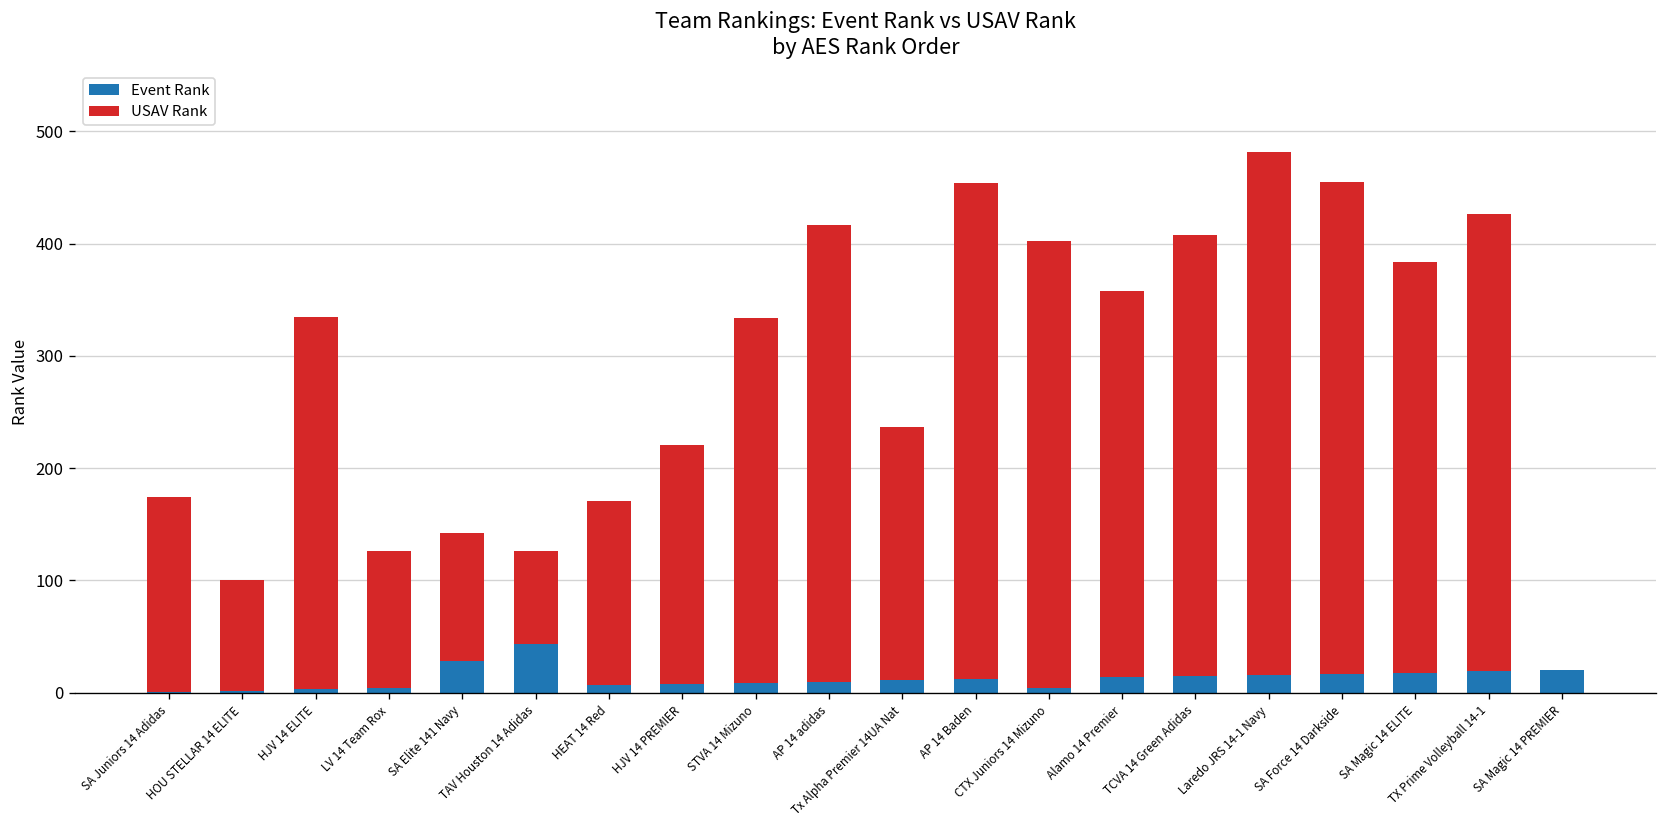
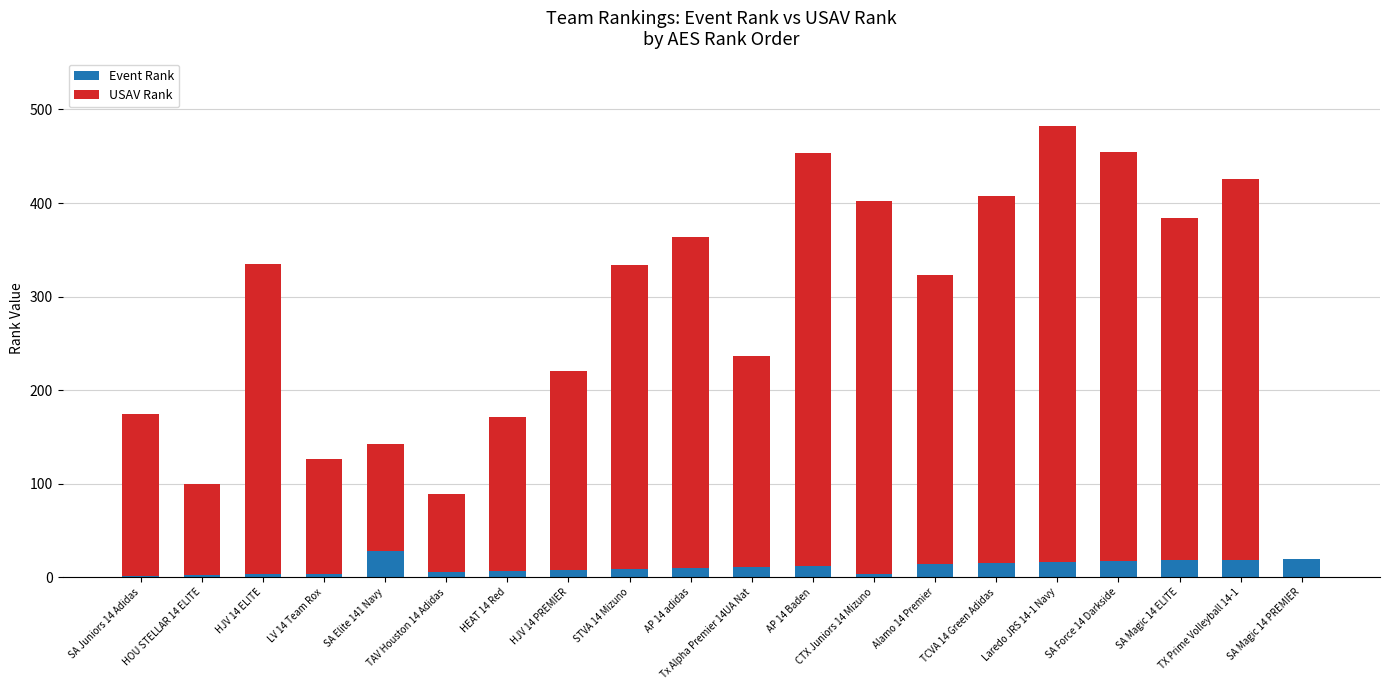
  {
    "Event Rank": {
      "HJV 14 ELITE": 0,
      "LV 14 Team Rox": 0,
      "SA Elite 141 Navy": 30,
-     "TAV Houston 14 Adidas": 40,
+     "TAV Houston 14 Adidas": 10,
      "HEAT 14 Red": 10,
      "HJV 14 PREMIER": 10,
      "STVA 14 Mizuno": 10,
      "AP 14 adidas": 10,
      "Tx Alpha Premier 14UA Nat": 10,
      "AP 14 Baden": 10,
      "CTX Juniors 14 Mizuno": 0,
      "Alamo 14 Premier": 10,
      "TCVA 14 Green Adidas": 20,
      "Laredo JRS 14-1 Navy": 20,
      "SA Force 14 Darkside": 20,
      "SA Magic 14 ELITE": 20,
      "TX Prime Volleyball 14-1": 20,
      "SA Magic 14 PREMIER": 20
    },
    "USAV Rank": {
      "SA Juniors 14 Adidas": 170,
      "HOU STELLAR 14 ELITE": 100,
      "HJV 14 ELITE": 330,
      "LV 14 Team Rox": 120,
      "SA Elite 141 Navy": 110,
      "TAV Houston 14 Adidas": 80,
      "HEAT 14 Red": 160,
      "HJV 14 PREMIER": 210,
      "STVA 14 Mizuno": 330,
-     "AP 14 adidas": 410,
+     "AP 14 adidas": 350,
      "Tx Alpha Premier 14UA Nat": 230,
      "AP 14 Baden": 440,
      "CTX Juniors 14 Mizuno": 400,
-     "Alamo 14 Premier": 340,
+     "Alamo 14 Premier": 310,
      "TCVA 14 Green Adidas": 390,
      "Laredo JRS 14-1 Navy": 470,
      "SA Force 14 Darkside": 440,
      "SA Magic 14 ELITE": 370,
      "TX Prime Volleyball 14-1": 410,
      "SA Magic 14 PREMIER": 0
    }
  }
